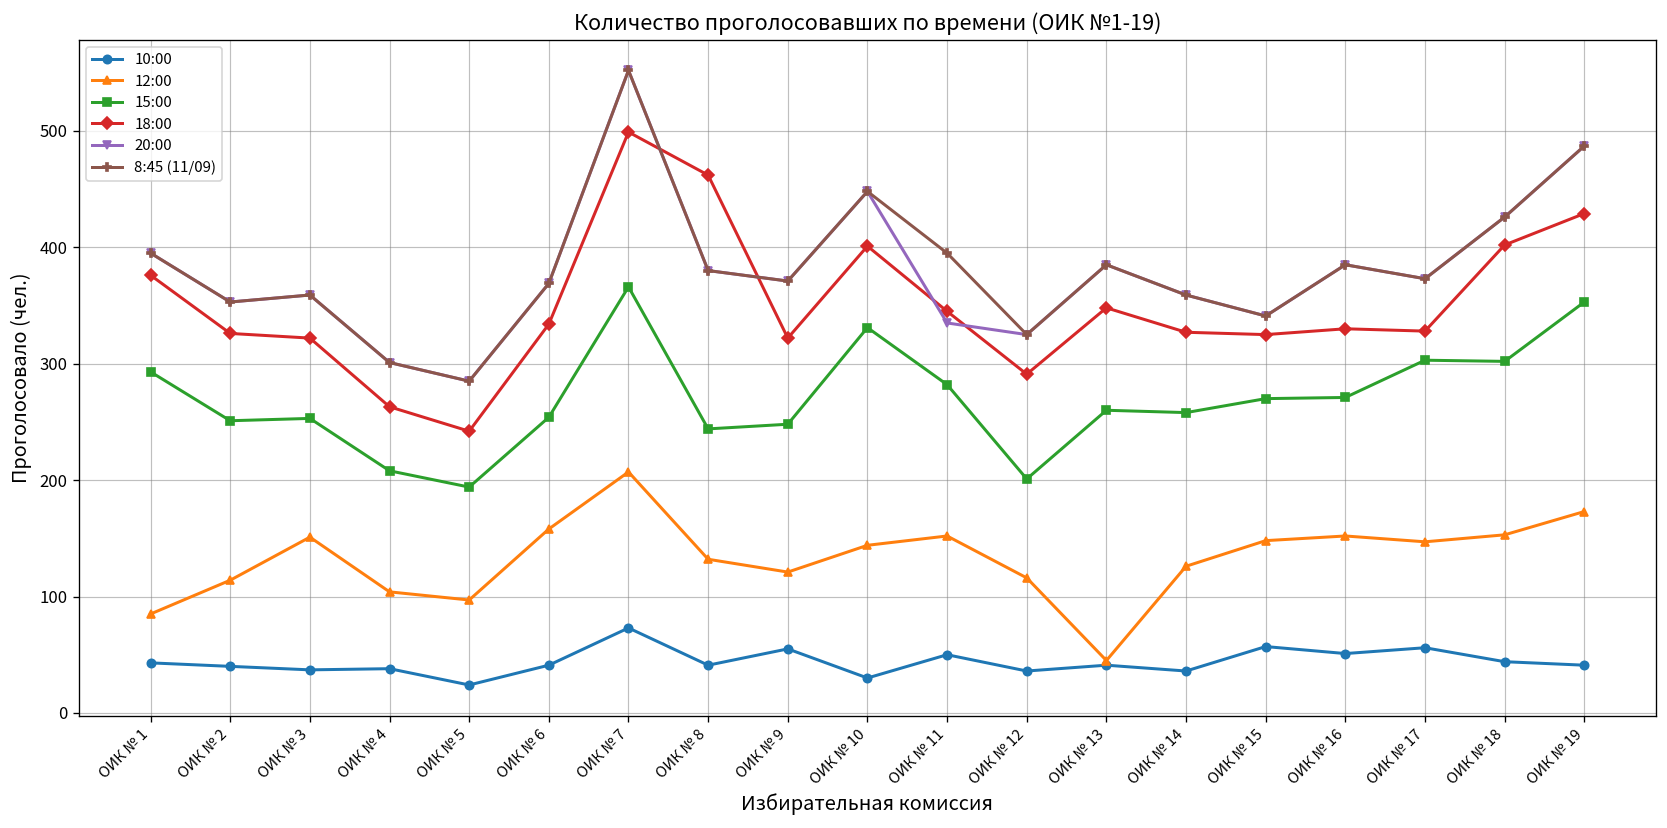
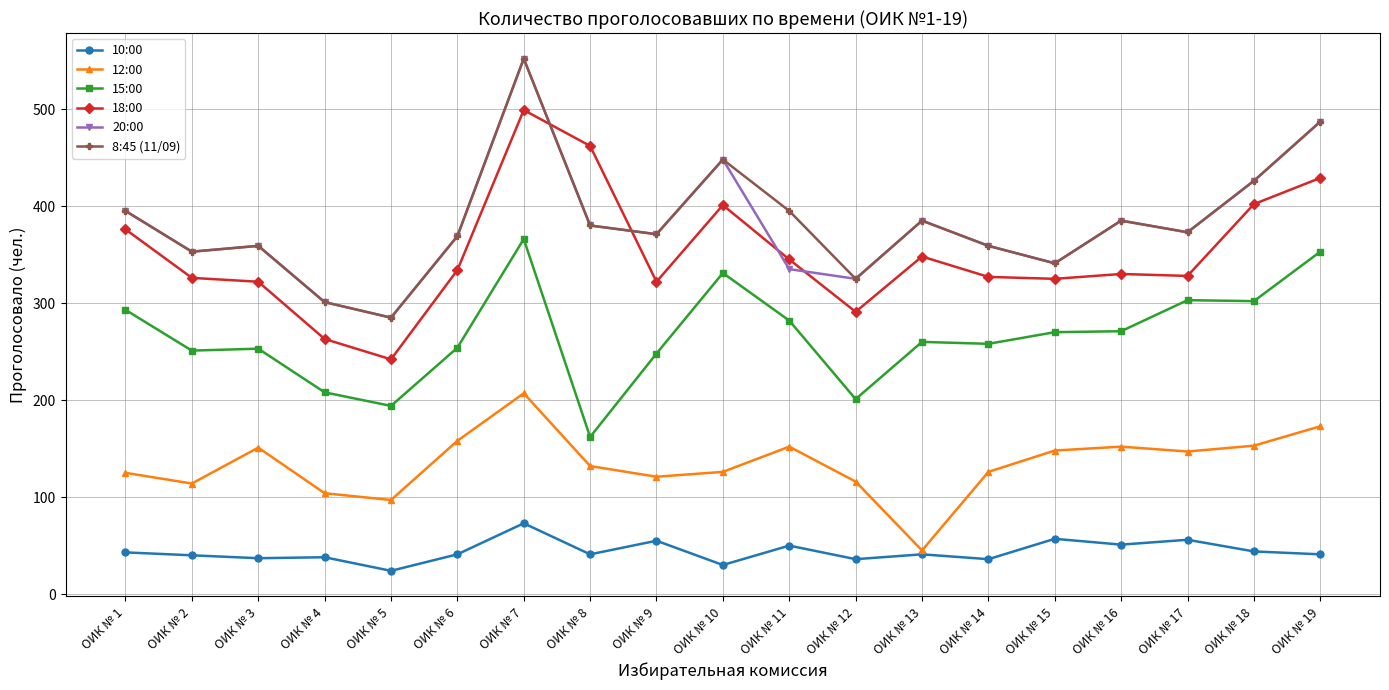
  {
    "10:00": {
      "ОИК № 1": 40,
      "ОИК № 2": 40,
      "ОИК № 3": 40,
      "ОИК № 4": 40,
      "ОИК № 5": 20,
      "ОИК № 6": 40,
      "ОИК № 7": 70,
      "ОИК № 8": 40,
      "ОИК № 9": 60,
      "ОИК № 10": 30,
      "ОИК № 11": 50,
      "ОИК № 12": 40,
      "ОИК № 13": 40,
      "ОИК № 14": 40,
      "ОИК № 15": 60,
      "ОИК № 16": 50,
      "ОИК № 17": 60,
      "ОИК № 18": 40,
      "ОИК № 19": 40
    },
    "12:00": {
-     "ОИК № 1": 90,
+     "ОИК № 1": 130,
      "ОИК № 2": 110,
      "ОИК № 3": 150,
      "ОИК № 4": 100,
      "ОИК № 5": 100,
      "ОИК № 6": 160,
      "ОИК № 7": 210,
      "ОИК № 8": 130,
      "ОИК № 9": 120,
-     "ОИК № 10": 140,
+     "ОИК № 10": 130,
      "ОИК № 11": 150,
      "ОИК № 12": 120,
      "ОИК № 13": 50,
      "ОИК № 14": 130,
      "ОИК № 15": 150,
      "ОИК № 16": 150,
      "ОИК № 17": 150,
      "ОИК № 18": 150,
      "ОИК № 19": 170
    },
    "15:00": {
      "ОИК № 1": 290,
      "ОИК № 2": 250,
      "ОИК № 3": 250,
      "ОИК № 4": 210,
      "ОИК № 5": 190,
      "ОИК № 6": 250,
      "ОИК № 7": 370,
-     "ОИК № 8": 240,
+     "ОИК № 8": 160,
      "ОИК № 9": 250,
      "ОИК № 10": 330,
      "ОИК № 11": 280,
      "ОИК № 12": 200,
      "ОИК № 13": 260,
      "ОИК № 14": 260,
      "ОИК № 15": 270,
      "ОИК № 16": 270,
      "ОИК № 17": 300,
      "ОИК № 18": 300,
      "ОИК № 19": 350
    },
    "18:00": {
      "ОИК № 1": 380,
      "ОИК № 2": 330,
      "ОИК № 3": 320,
      "ОИК № 4": 260,
      "ОИК № 5": 240,
      "ОИК № 6": 330,
      "ОИК № 7": 500,
      "ОИК № 8": 460,
      "ОИК № 9": 320,
      "ОИК № 10": 400,
      "ОИК № 11": 350,
      "ОИК № 12": 290,
      "ОИК № 13": 350,
      "ОИК № 14": 330,
      "ОИК № 15": 330,
      "ОИК № 16": 330,
      "ОИК № 17": 330,
      "ОИК № 18": 400,
      "ОИК № 19": 430
    },
    "20:00": {
      "ОИК № 11": 340
    },
    "8:45 (11/09)": {
      "ОИК № 11": 400
    }
  }
